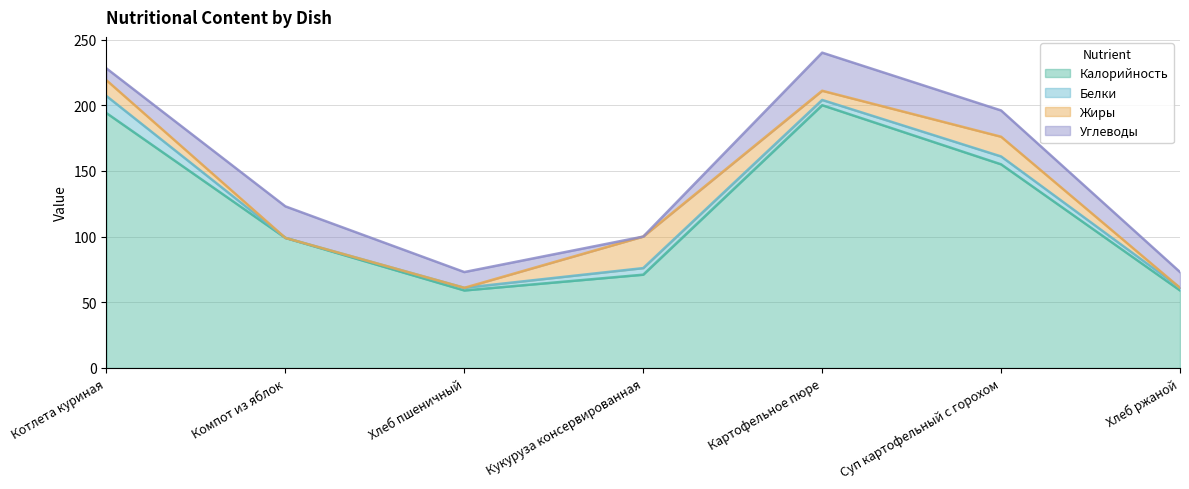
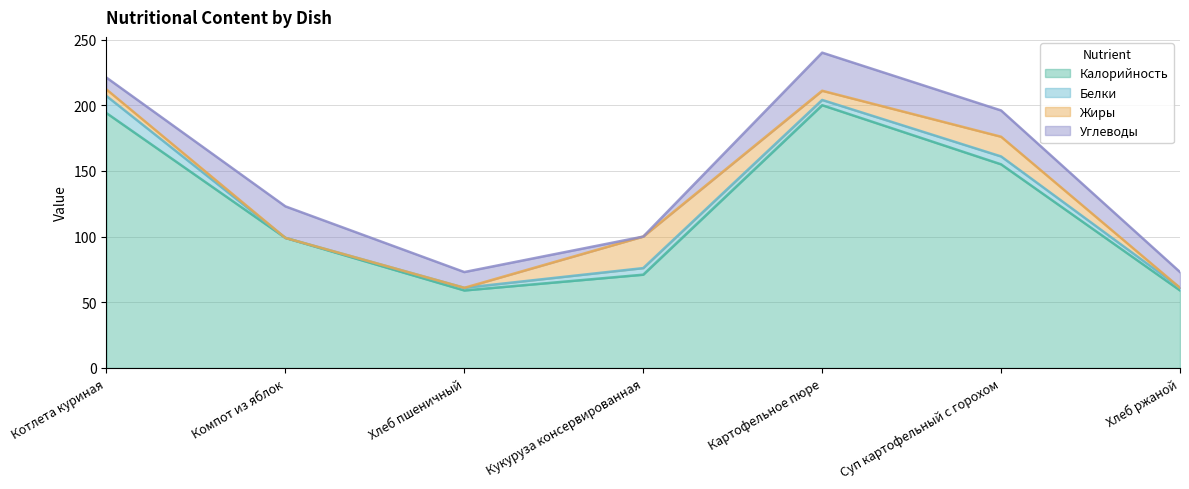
  {
    "Жиры": {
-     "Котлета куриная": 12,
+     "Котлета куриная": 5,
      "Картофельное пюре": 7,
      "Суп картофельный с горохом": 15
    }
  }
